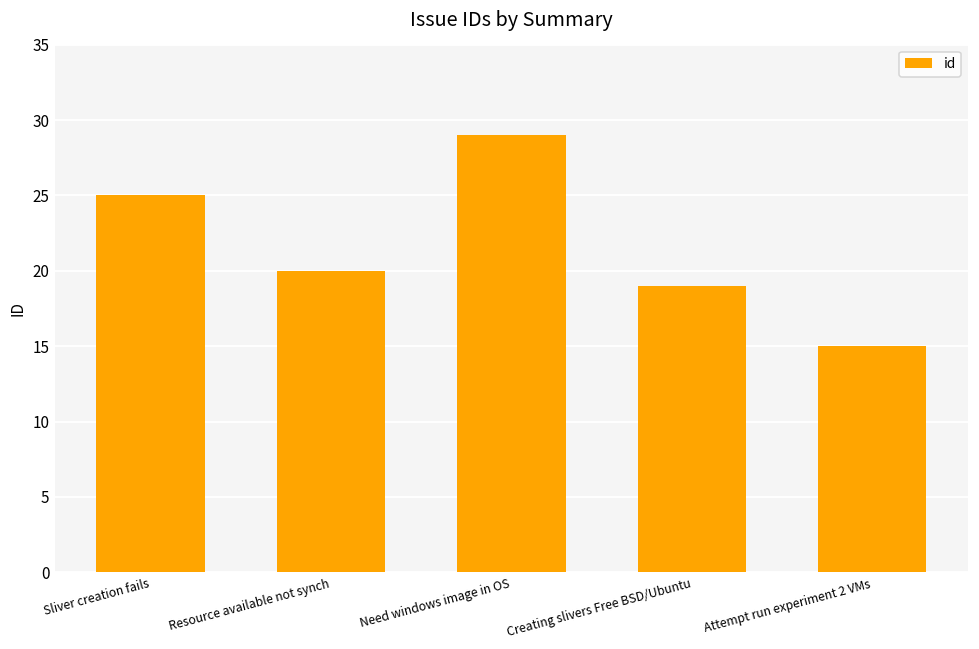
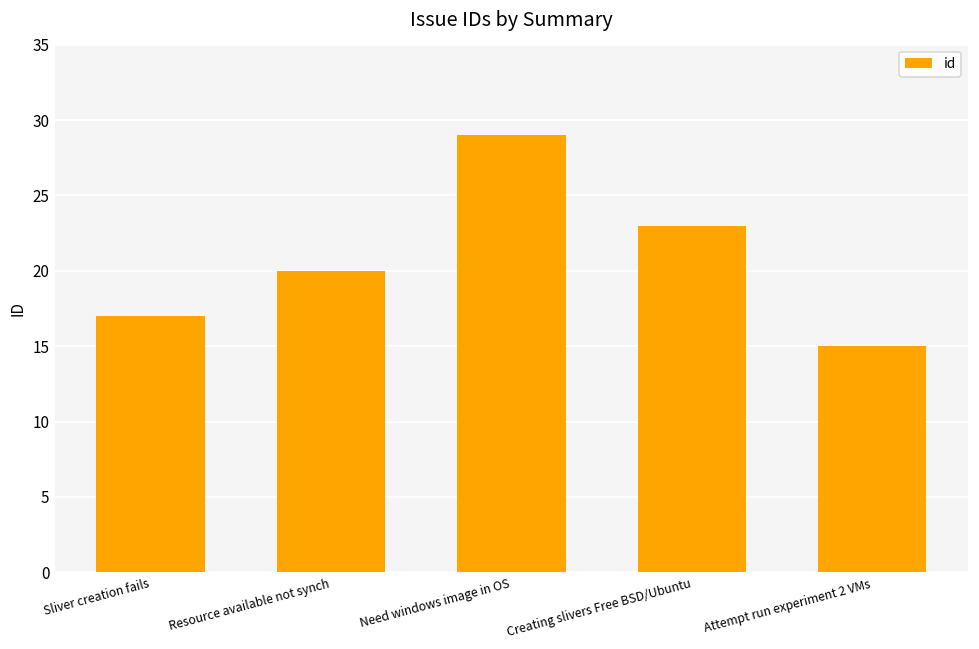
  {
-   "Sliver creation fails": 25,
+   "Sliver creation fails": 17,
    "Resource available not synch": 20,
    "Need windows image in OS": 29,
-   "Creating slivers Free BSD/Ubuntu": 19,
+   "Creating slivers Free BSD/Ubuntu": 23,
    "Attempt run experiment 2 VMs": 15
  }
